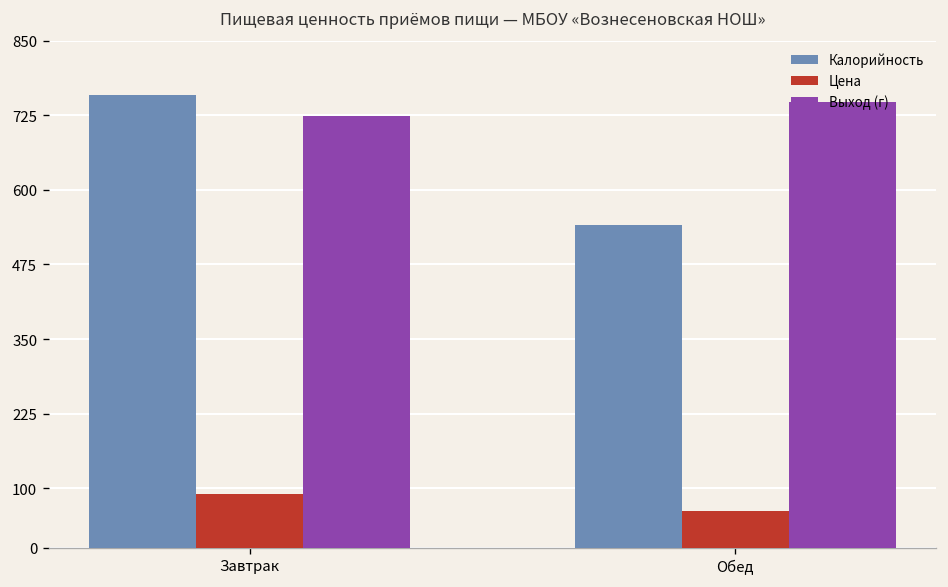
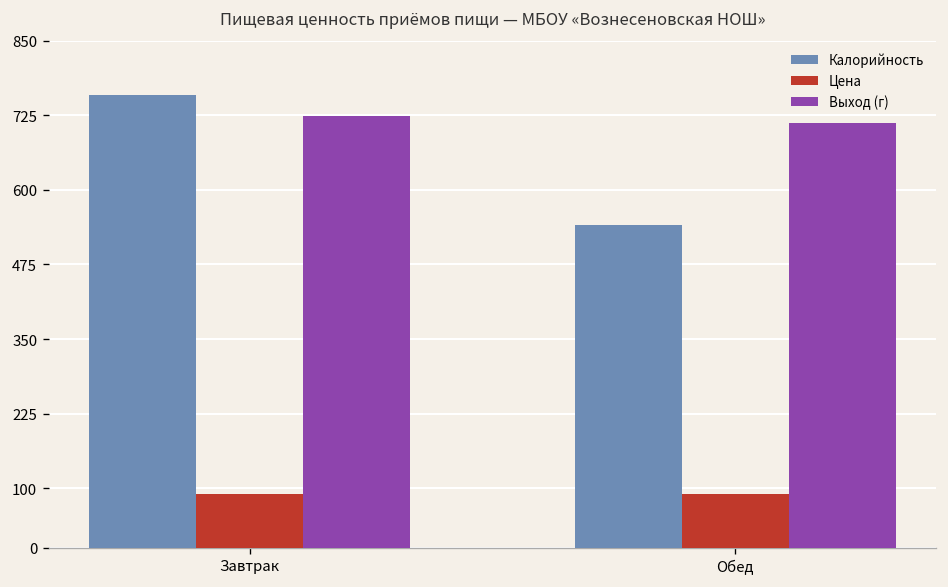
  {
    "Калорийность": {
      "Завтрак": 760,
      "Обед": 540
    },
    "Цена": {
      "Завтрак": 90,
-     "Обед": 60
+     "Обед": 90
    },
    "Выход (г)": {
      "Завтрак": 720,
-     "Обед": 750
+     "Обед": 710
    }
  }
